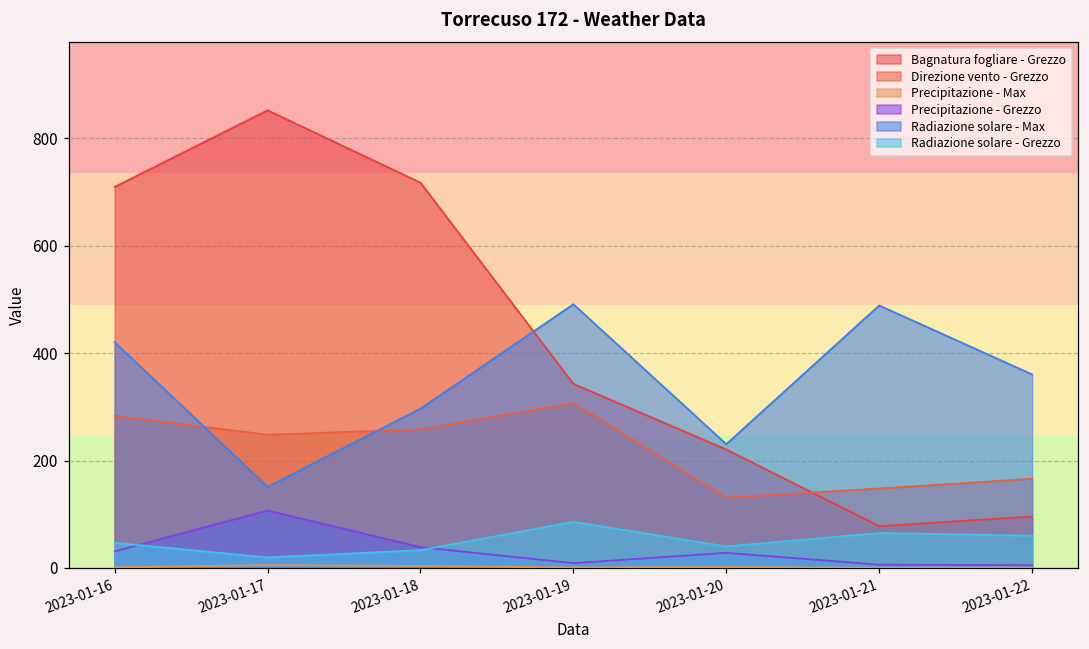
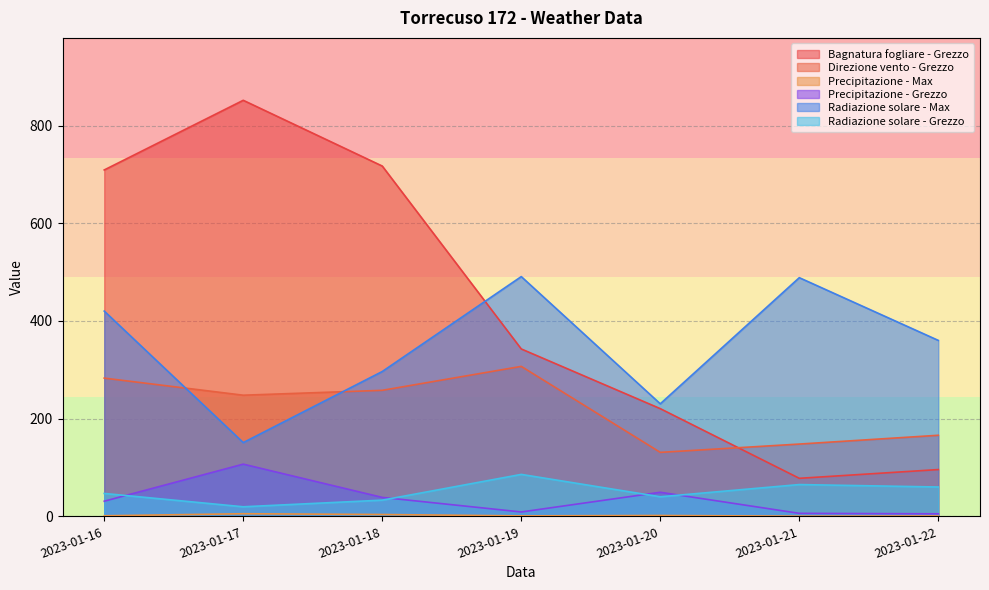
  {
    "Precipitazione - Grezzo": {
      "2023-01-16": 30,
      "2023-01-17": 110,
      "2023-01-18": 40,
      "2023-01-19": 10,
-     "2023-01-20": 30,
+     "2023-01-20": 50,
      "2023-01-21": 10
    }
  }
